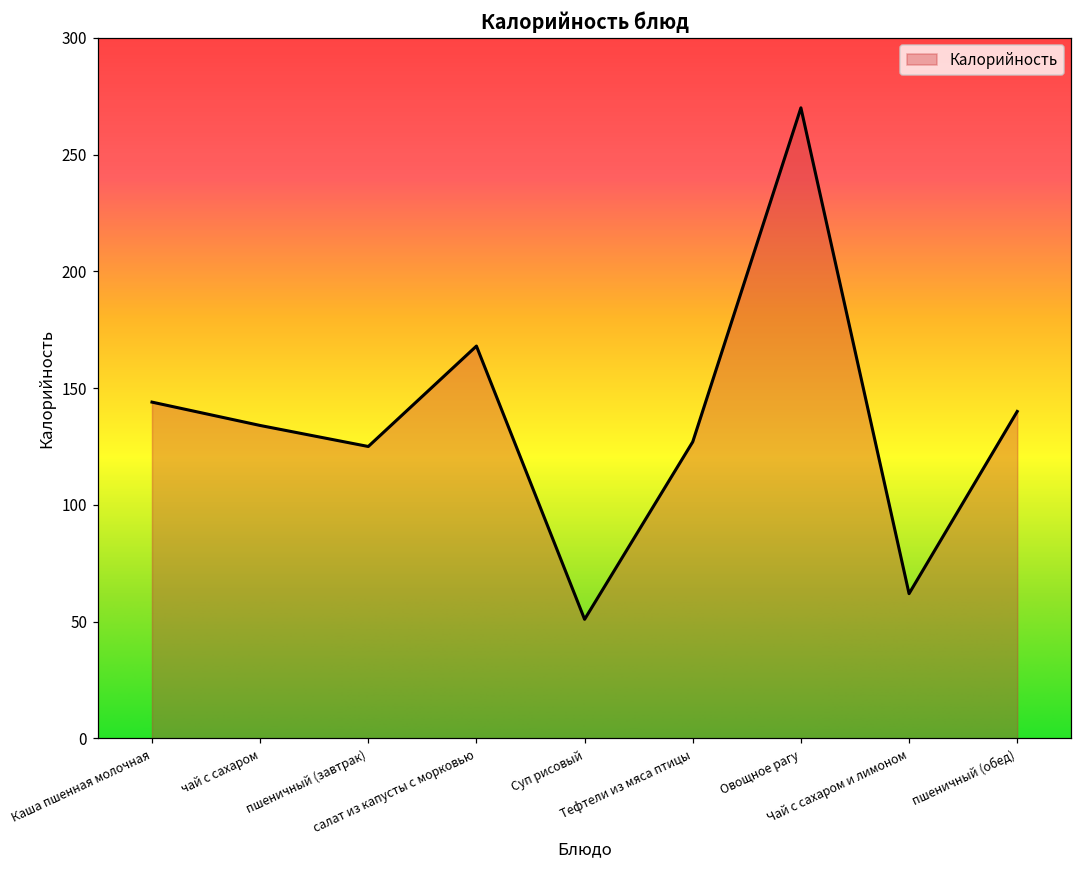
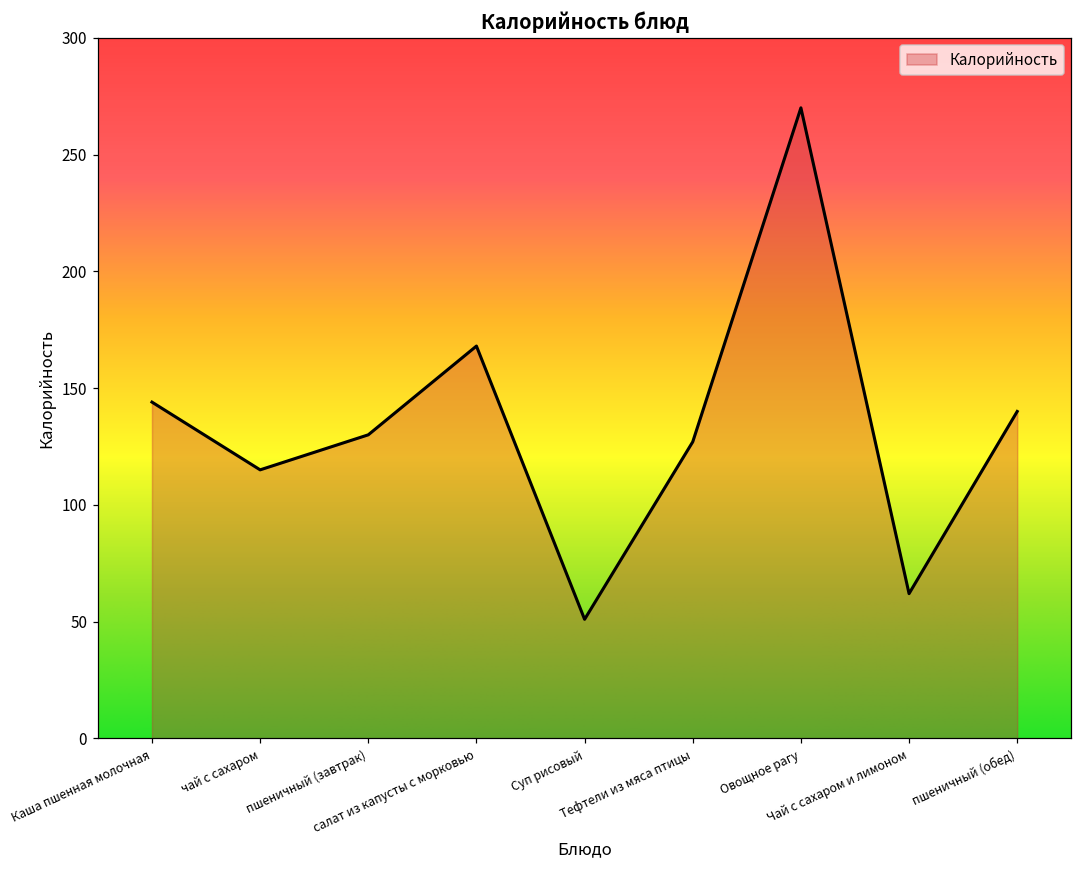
  {
    "Каша пшенная молочная": 144,
-   "чай с сахаром": 134,
-   "пшеничный (завтрак)": 125,
+   "чай с сахаром": 115,
+   "пшеничный (завтрак)": 130,
    "салат из капусты с морковью": 168,
    "Суп рисовый": 51,
    "Тефтели из мяса птицы": 127,
    "Овощное рагу": 270,
    "Чай с сахаром и лимоном": 62,
    "пшеничный (обед)": 140
  }
